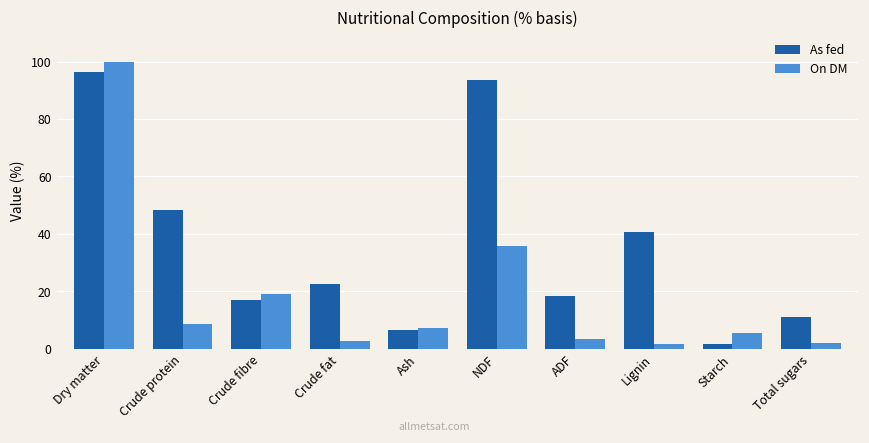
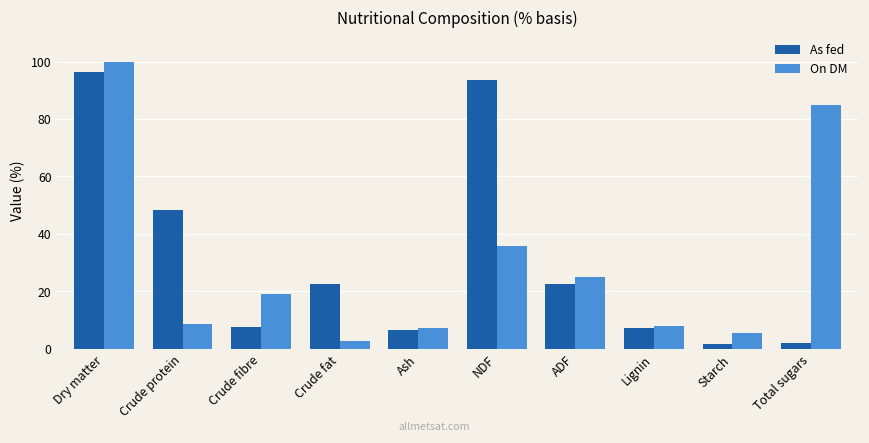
  {
    "As fed": {
      "Dry matter": 96,
      "Crude protein": 48,
-     "Crude fibre": 17,
+     "Crude fibre": 8,
      "Crude fat": 22,
      "Ash": 6,
      "NDF": 94,
-     "ADF": 19,
-     "Lignin": 41,
+     "ADF": 23,
+     "Lignin": 7,
      "Starch": 2,
-     "Total sugars": 11
+     "Total sugars": 2
    },
    "On DM": {
      "Dry matter": 100,
      "Crude protein": 9,
      "Crude fibre": 19,
      "Crude fat": 3,
      "Ash": 7,
      "NDF": 36,
-     "ADF": 3,
-     "Lignin": 2,
+     "ADF": 25,
+     "Lignin": 8,
      "Starch": 6,
-     "Total sugars": 2
+     "Total sugars": 85
    }
  }
